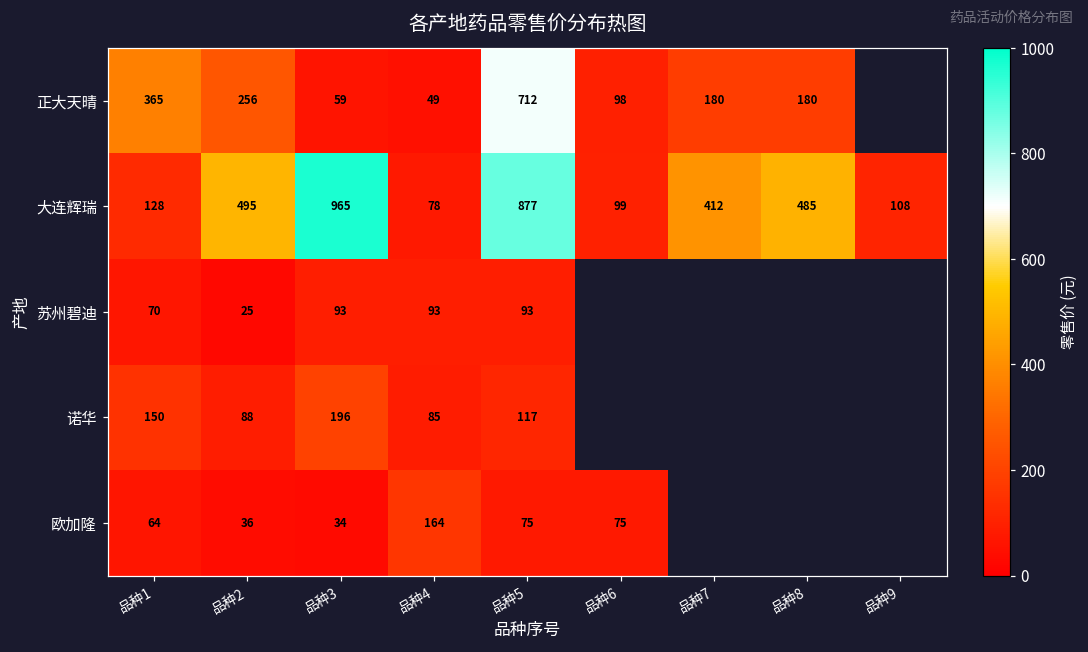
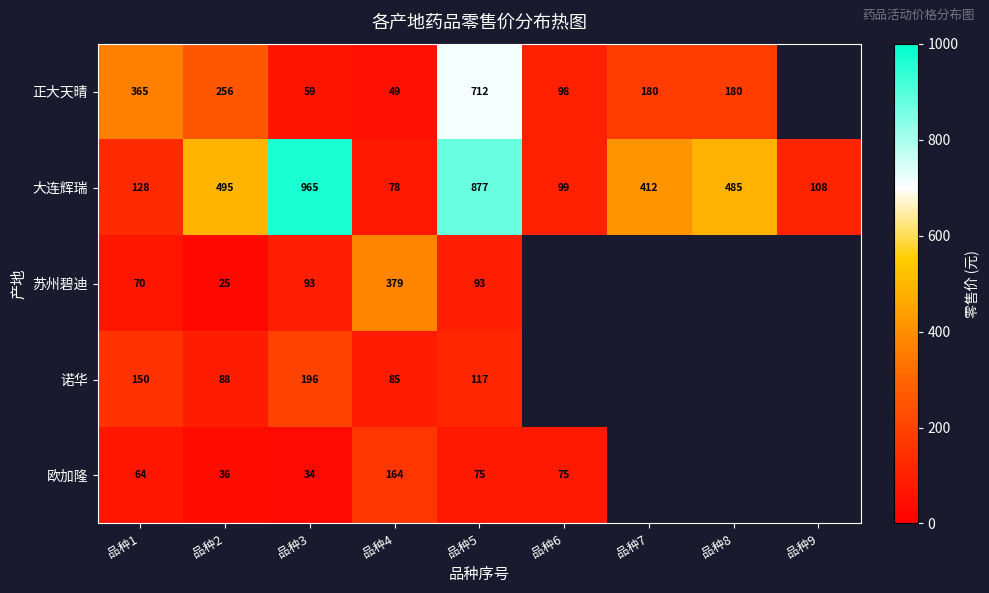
  {
    "正大天晴": {
      "品种1": 365,
      "品种2": 256,
      "品种3": 59,
      "品种4": 49,
      "品种5": 712,
      "品种6": 98,
      "品种7": 180,
      "品种8": 180
    },
    "大连辉瑞": {
      "品种1": 128,
      "品种2": 495,
      "品种3": 965,
      "品种4": 78,
      "品种5": 877,
      "品种6": 99,
      "品种7": 412,
      "品种8": 485,
      "品种9": 108
    },
    "苏州碧迪": {
      "品种1": 70,
      "品种2": 25,
      "品种3": 93,
-     "品种4": 93,
+     "品种4": 379,
      "品种5": 93
    },
    "诺华": {
      "品种1": 150,
      "品种2": 88,
      "品种3": 196,
      "品种4": 85,
      "品种5": 117
    },
    "欧加隆": {
      "品种1": 64,
      "品种2": 36,
      "品种3": 34,
      "品种4": 164,
      "品种5": 75,
      "品种6": 75
    }
  }
